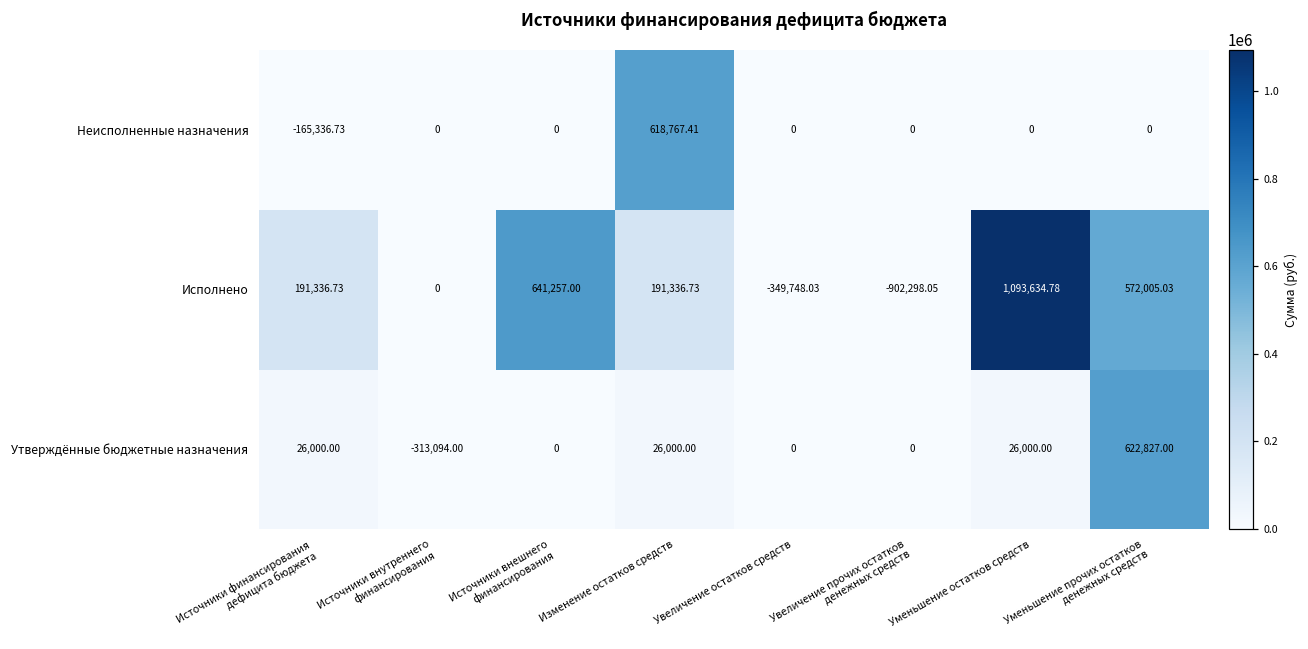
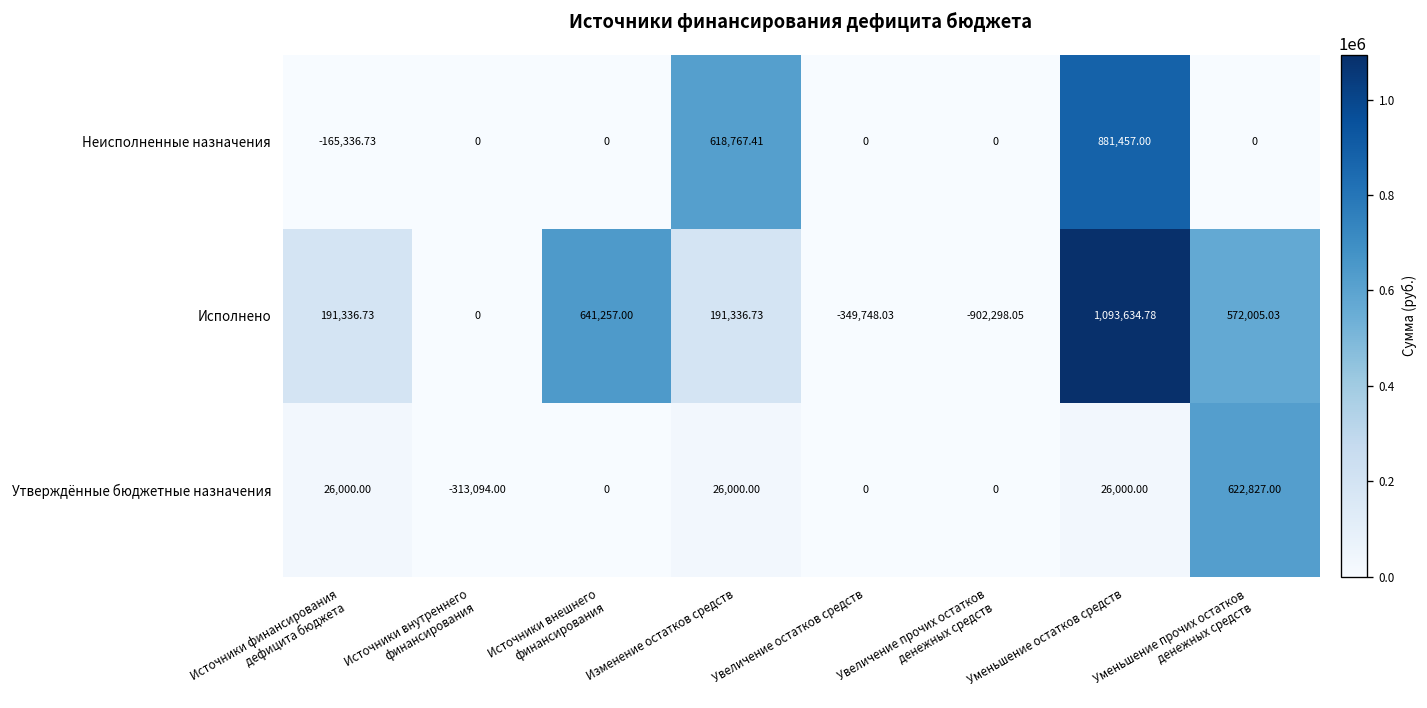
  {
    "Неисполненные назначения": {
      "Источники финансирования дефицита бюджета": "-165,336.73",
      "Источники внутреннего финансирования": "0",
      "Источники внешнего финансирования": "0",
      "Изменение остатков средств": "618,767.41",
      "Увеличение остатков средств": "0",
      "Увеличение прочих остатков денежных средств": "0",
-     "Уменьшение остатков средств": "0",
+     "Уменьшение остатков средств": "881,457.00",
      "Уменьшение прочих остатков денежных средств": "0"
    },
    "Исполнено": {
      "Источники финансирования дефицита бюджета": "191,336.73",
      "Источники внутреннего финансирования": "0",
      "Источники внешнего финансирования": "641,257.00",
      "Изменение остатков средств": "191,336.73",
      "Увеличение остатков средств": "-349,748.03",
      "Увеличение прочих остатков денежных средств": "-902,298.05",
      "Уменьшение остатков средств": "1,093,634.78",
      "Уменьшение прочих остатков денежных средств": "572,005.03"
    },
    "Утверждённые бюджетные назначения": {
      "Источники финансирования дефицита бюджета": "26,000.00",
      "Источники внутреннего финансирования": "-313,094.00",
      "Источники внешнего финансирования": "0",
      "Изменение остатков средств": "26,000.00",
      "Увеличение остатков средств": "0",
      "Увеличение прочих остатков денежных средств": "0",
      "Уменьшение остатков средств": "26,000.00",
      "Уменьшение прочих остатков денежных средств": "622,827.00"
    }
  }
